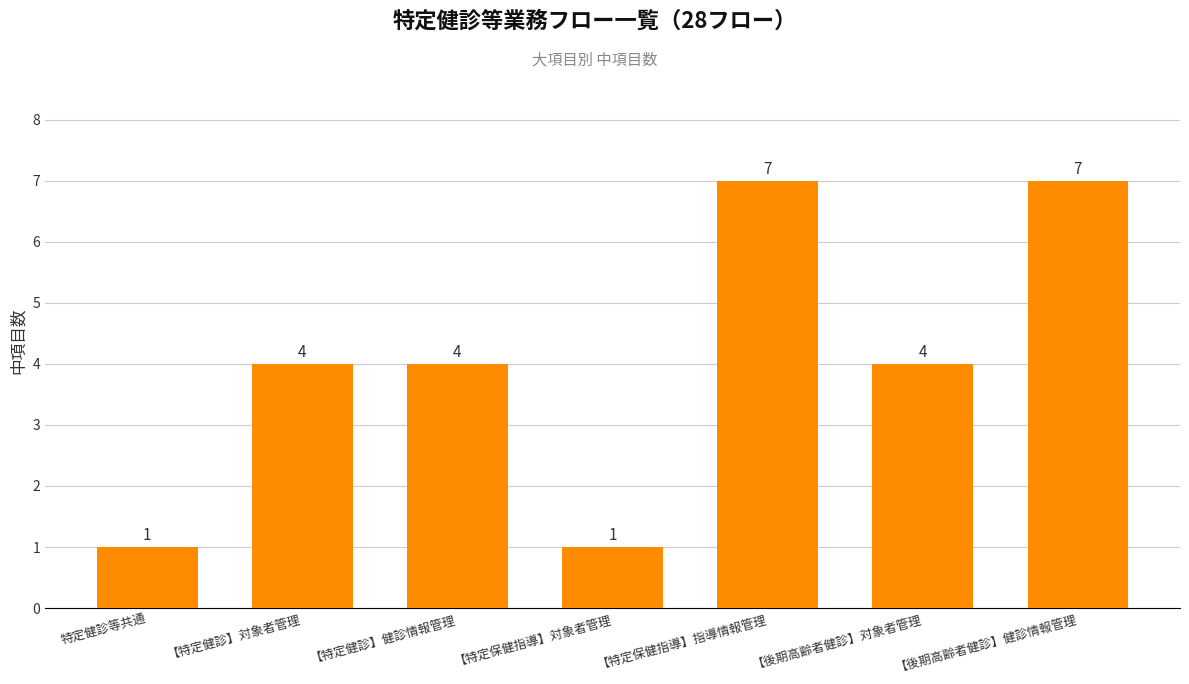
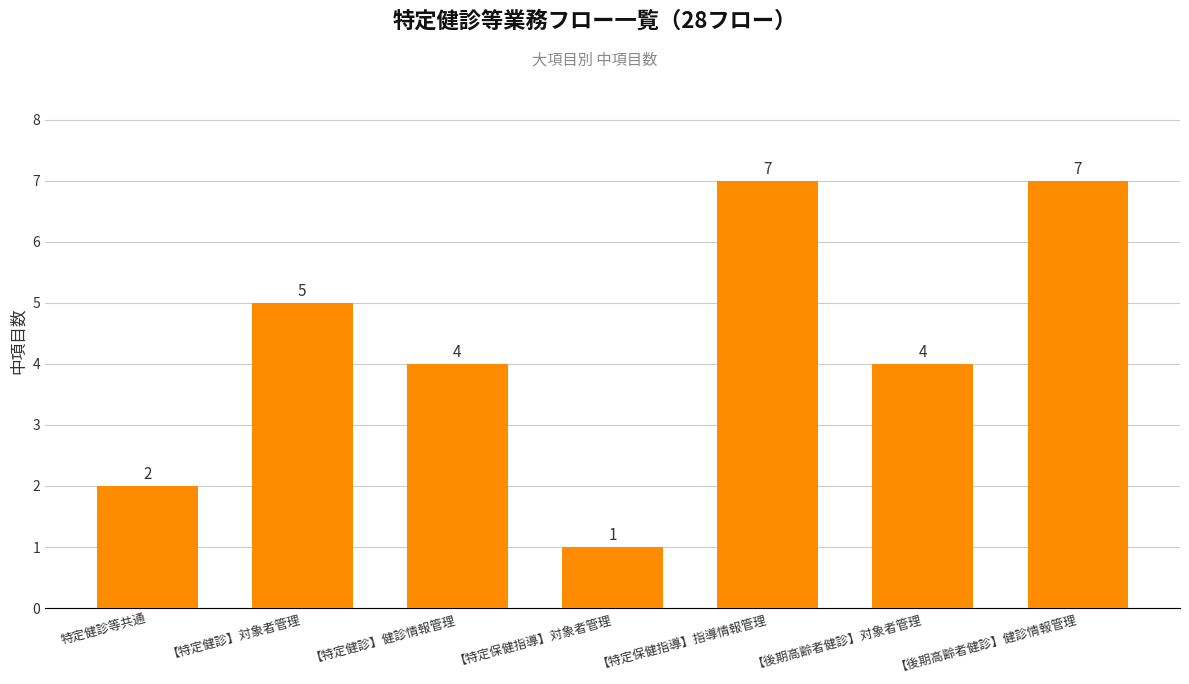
  {
-   "特定健診等共通": 1,
-   "【特定健診】対象者管理": 4,
+   "特定健診等共通": 2,
+   "【特定健診】対象者管理": 5,
    "【特定健診】健診情報管理": 4,
    "【特定保健指導】対象者管理": 1,
    "【特定保健指導】指導情報管理": 7,
    "【後期高齢者健診】対象者管理": 4,
    "【後期高齢者健診】健診情報管理": 7
  }
